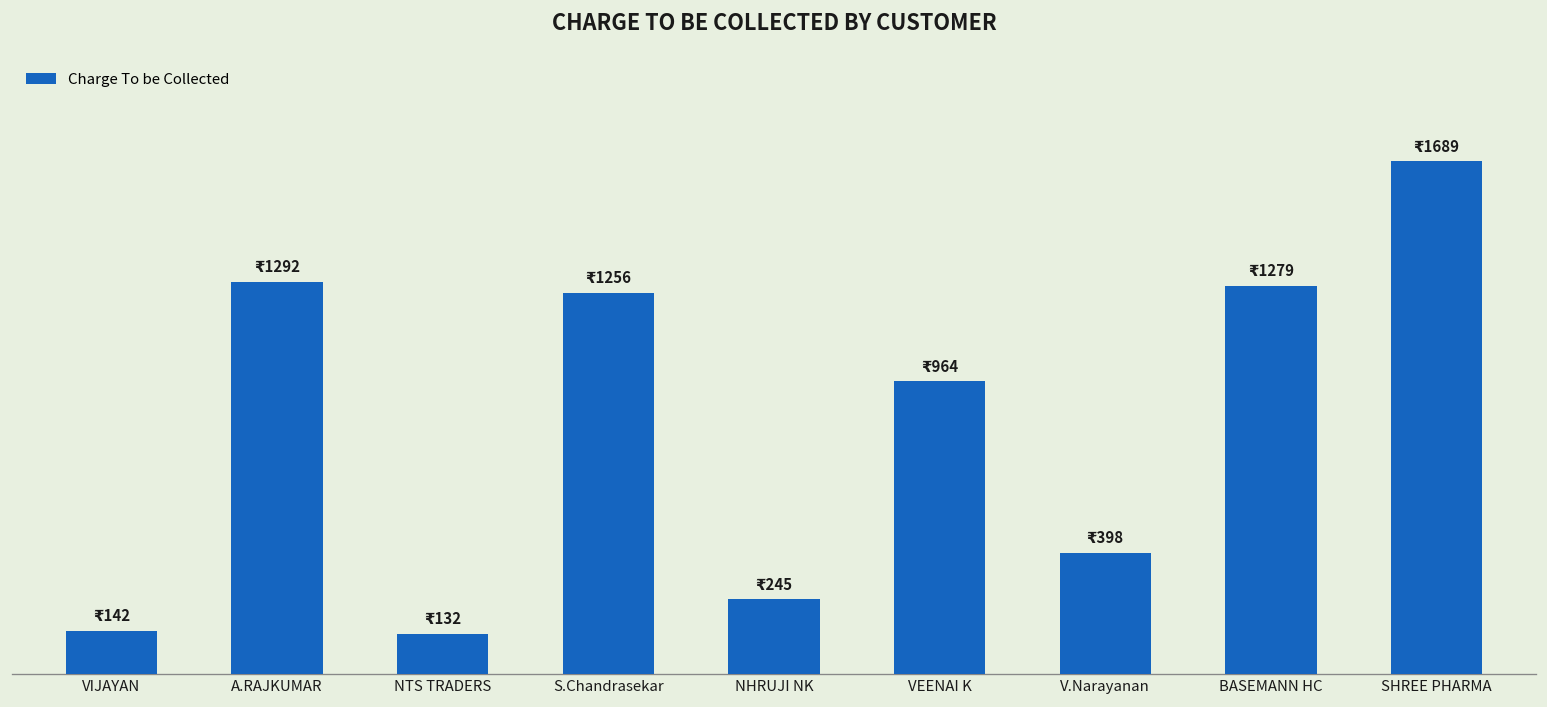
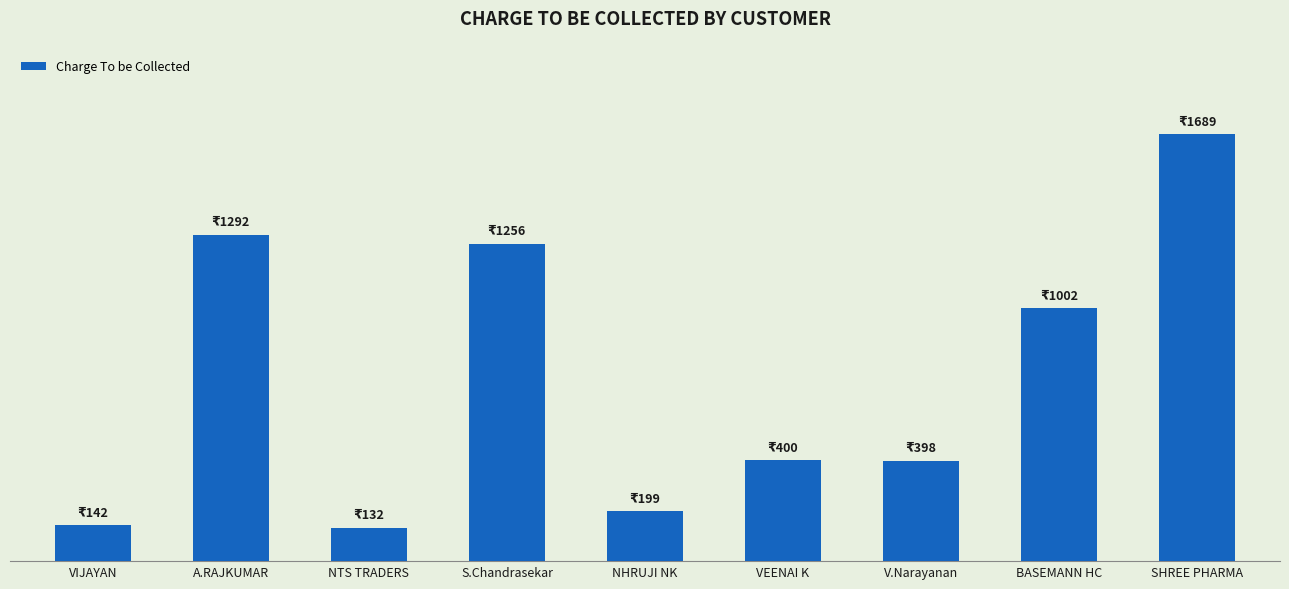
  {
    "VIJAYAN": 142,
    "A.RAJKUMAR": 1292,
    "NTS TRADERS": 132,
    "S.Chandrasekar": 1256,
-   "NHRUJI NK": 245,
-   "VEENAI K": 964,
+   "NHRUJI NK": 199,
+   "VEENAI K": 400,
    "V.Narayanan": 398,
-   "BASEMANN HC": 1279,
+   "BASEMANN HC": 1002,
    "SHREE PHARMA": 1689
  }
